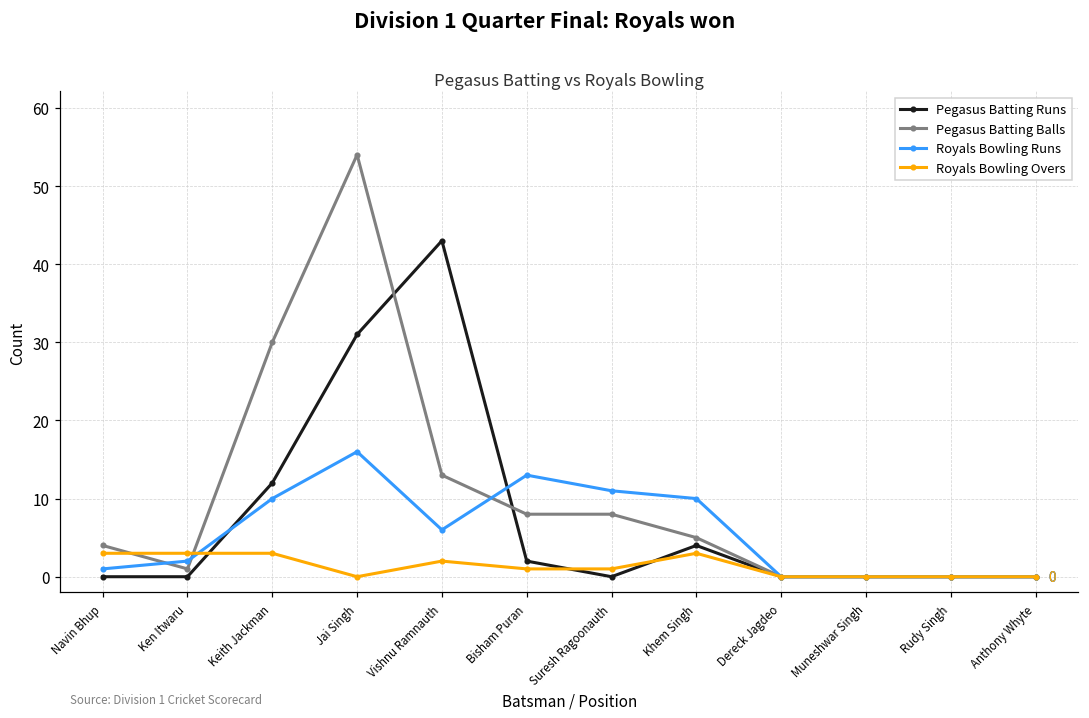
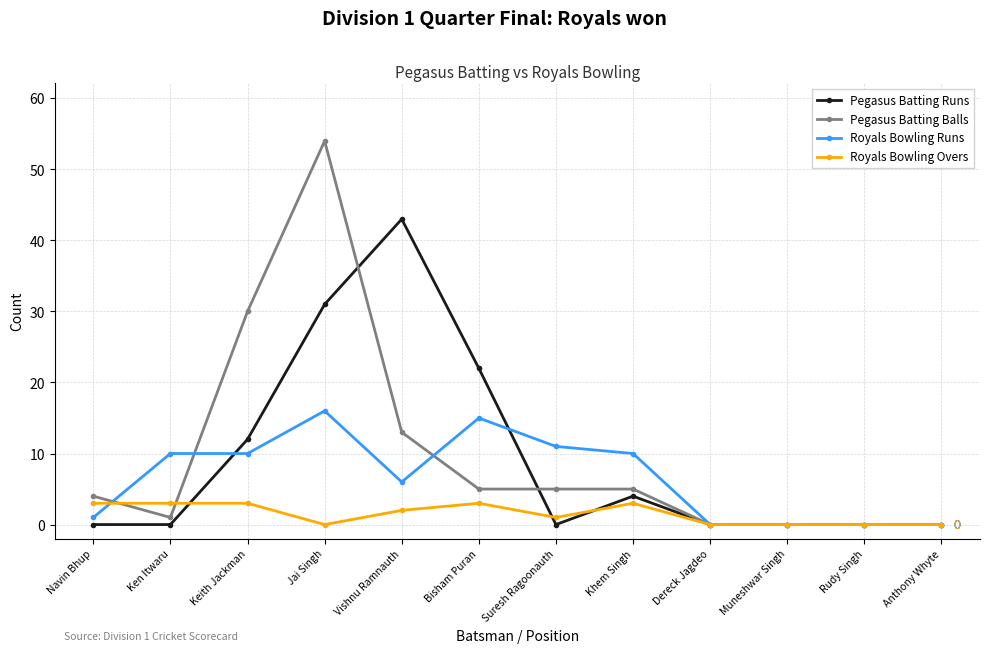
  {
    "Pegasus Batting Runs": {
      "Navin Bhup": 0,
      "Ken Itwaru": 0,
      "Keith Jackman": 12,
      "Jai Singh": 31,
      "Vishnu Ramnauth": 43,
-     "Bisham Puran": 2,
+     "Bisham Puran": 22,
      "Suresh Ragoonauth": 0,
      "Khem Singh": 4
    },
    "Pegasus Batting Balls": {
      "Navin Bhup": 4,
      "Ken Itwaru": 1,
      "Keith Jackman": 30,
      "Jai Singh": 54,
      "Vishnu Ramnauth": 13,
-     "Bisham Puran": 8,
-     "Suresh Ragoonauth": 8,
+     "Bisham Puran": 5,
+     "Suresh Ragoonauth": 5,
      "Khem Singh": 5
    },
    "Royals Bowling Runs": {
      "Navin Bhup": 1,
-     "Ken Itwaru": 2,
+     "Ken Itwaru": 10,
      "Keith Jackman": 10,
      "Jai Singh": 16,
      "Vishnu Ramnauth": 6,
-     "Bisham Puran": 13,
+     "Bisham Puran": 15,
      "Suresh Ragoonauth": 11,
      "Khem Singh": 10
    },
    "Royals Bowling Overs": {
      "Navin Bhup": 3,
      "Ken Itwaru": 3,
      "Keith Jackman": 3,
      "Jai Singh": 0,
      "Vishnu Ramnauth": 2,
-     "Bisham Puran": 1,
+     "Bisham Puran": 3,
      "Suresh Ragoonauth": 1,
      "Khem Singh": 3
    }
  }
